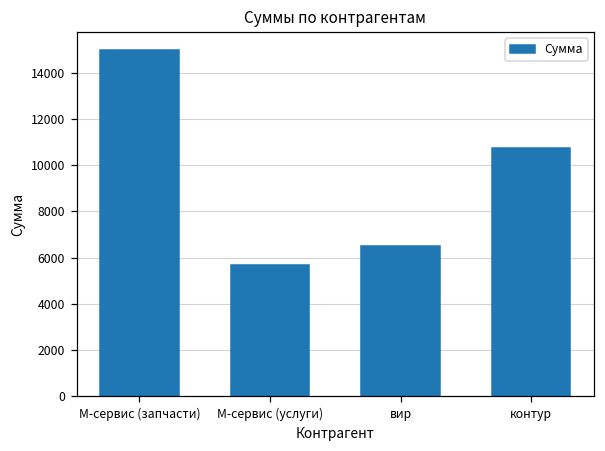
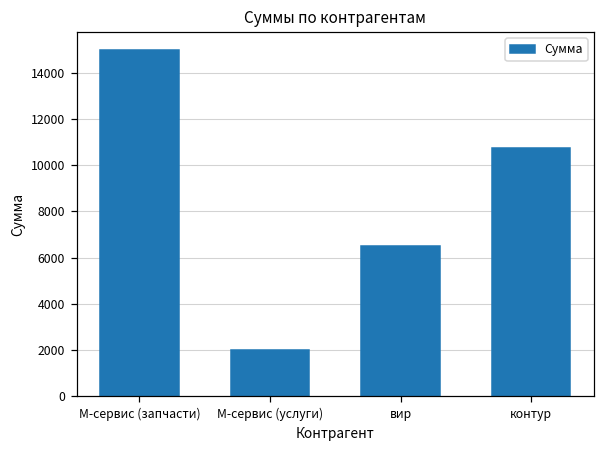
  {
    "М-сервис (запчасти)": 15000,
-   "М-сервис (услуги)": 5700,
+   "М-сервис (услуги)": 2000,
    "вир": 6500,
    "контур": 10800
  }
